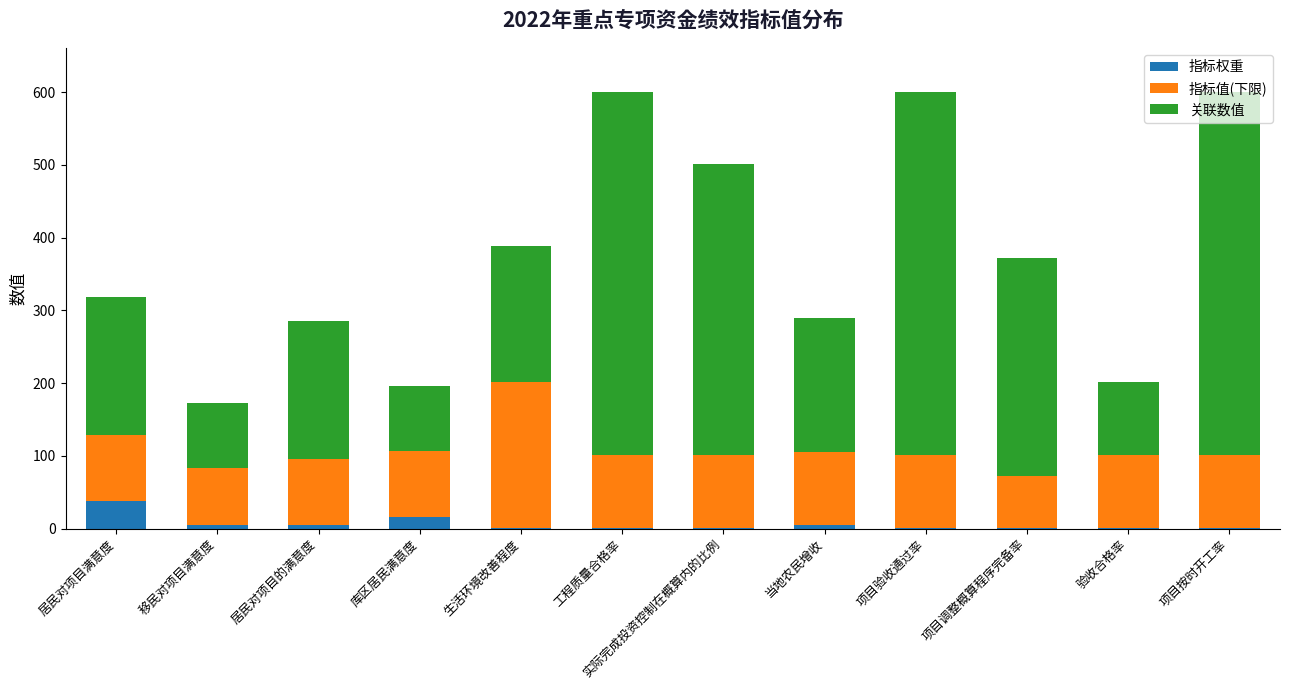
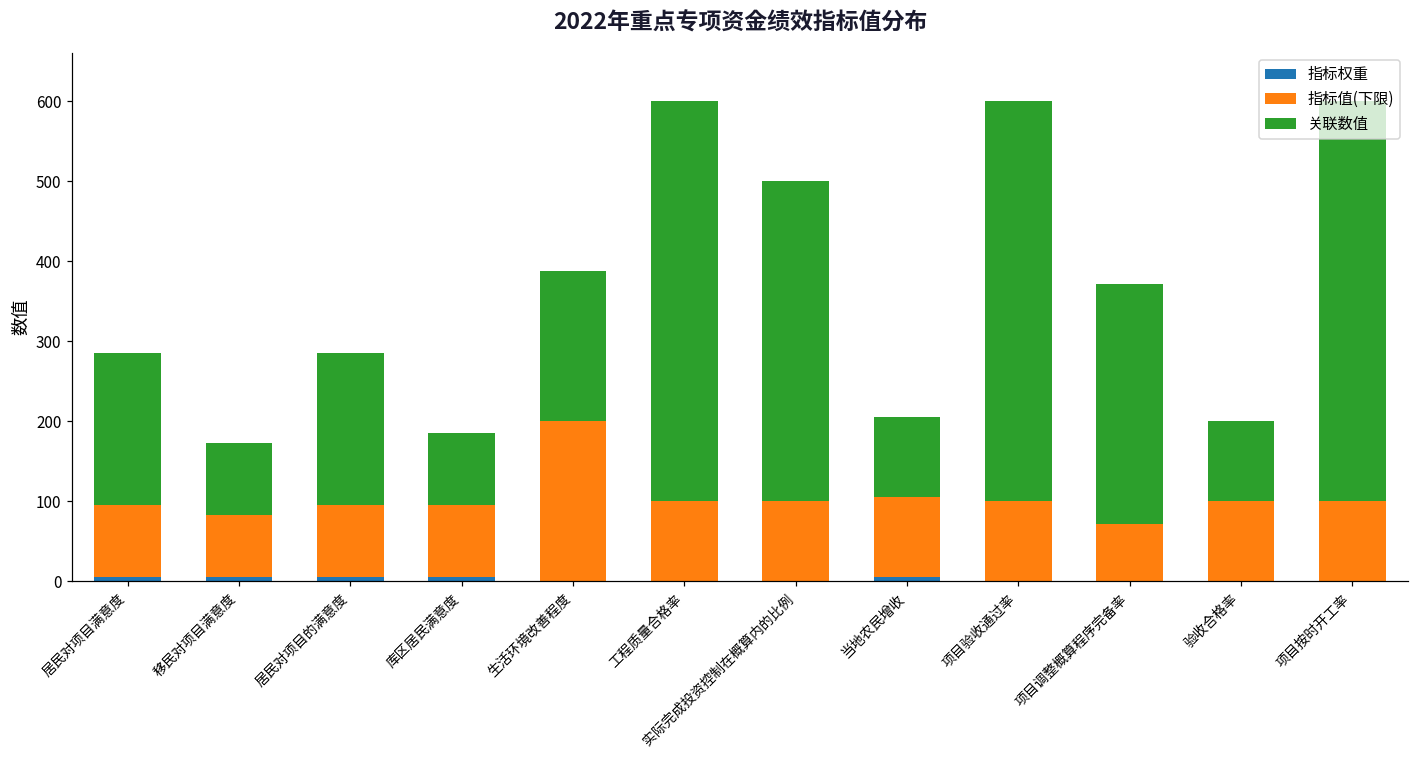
  {
    "指标权重": {
-     "居民对项目满意度": 40,
+     "居民对项目满意度": 10,
      "移民对项目满意度": 10,
      "居民对项目的满意度": 10,
-     "库区居民满意度": 20,
+     "库区居民满意度": 10,
      "当地农民增收": 10
    },
    "指标值(下限)": {
      "居民对项目满意度": 90,
      "移民对项目满意度": 80,
      "居民对项目的满意度": 90,
      "库区居民满意度": 90,
      "生活环境改善程度": 200,
      "工程质量合格率": 100,
      "实际完成投资控制在概算内的比例": 100,
      "当地农民增收": 100,
      "项目验收通过率": 100,
      "项目调整概算程序完备率": 70,
      "验收合格率": 100,
      "项目按时开工率": 100
    },
    "关联数值": {
      "居民对项目满意度": 190,
      "移民对项目满意度": 90,
      "居民对项目的满意度": 190,
      "库区居民满意度": 90,
      "生活环境改善程度": 190,
      "工程质量合格率": 500,
      "实际完成投资控制在概算内的比例": 400,
-     "当地农民增收": 180,
+     "当地农民增收": 100,
      "项目验收通过率": 500,
      "项目调整概算程序完备率": 300,
      "验收合格率": 100
    }
  }
